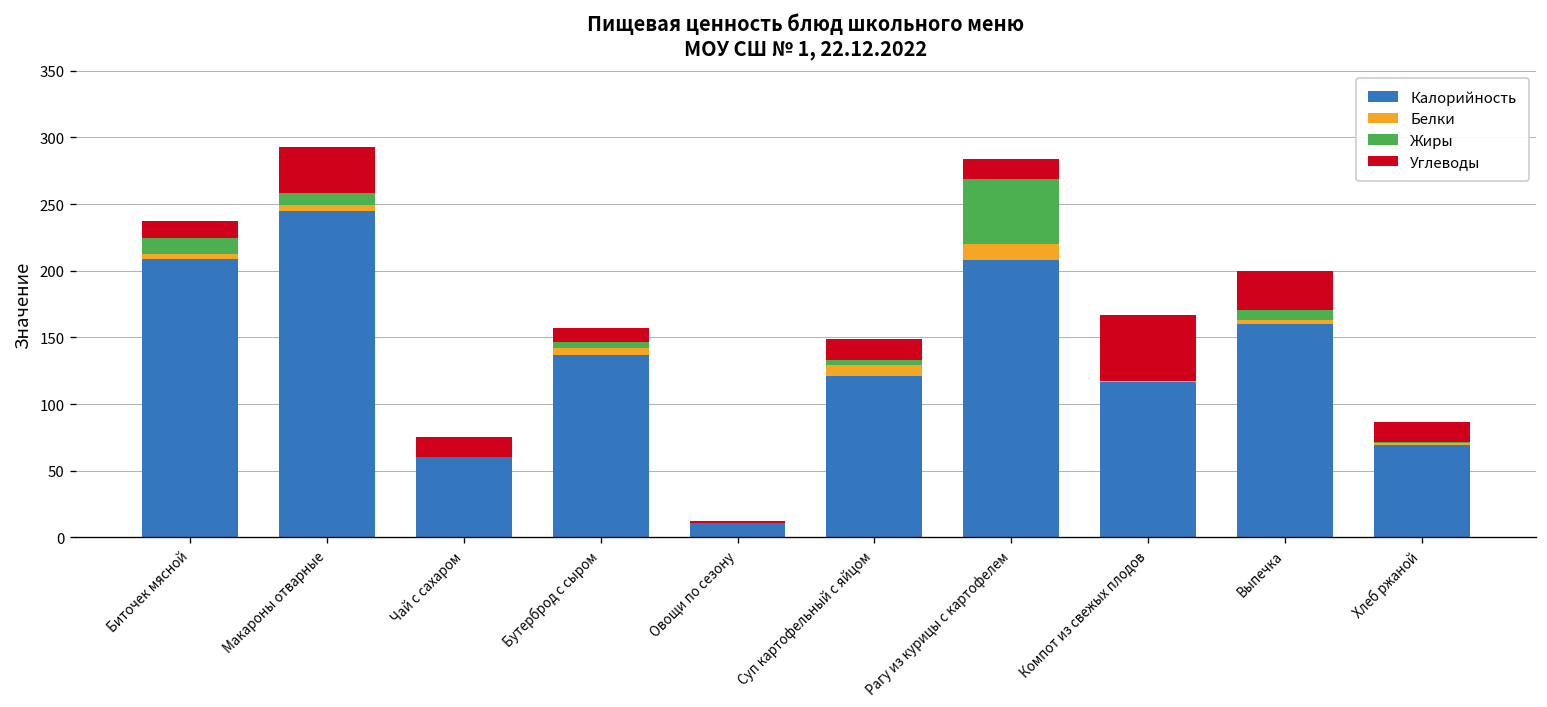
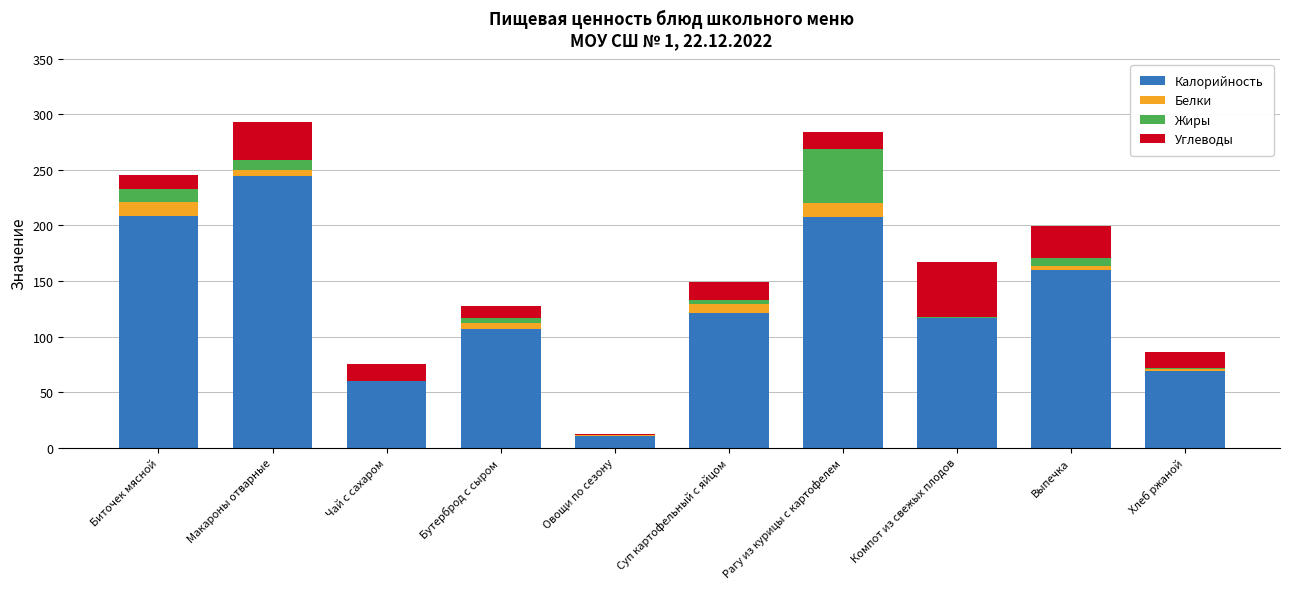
  {
    "Калорийность": {
      "Биточек мясной": 209,
      "Макароны отварные": 245,
      "Чай с сахаром": 60,
-     "Бутерброд с сыром": 137,
+     "Бутерброд с сыром": 107,
      "Овощи по сезону": 11,
      "Суп картофельный с яйцом": 121,
      "Рагу из курицы с картофелем": 208,
      "Компот из свежых плодов": 117,
      "Выпечка": 160,
      "Хлеб ржаной": 69
    },
    "Белки": {
-     "Биточек мясной": 4,
+     "Биточек мясной": 13,
      "Макароны отварные": 5,
      "Бутерброд с сыром": 5,
      "Суп картофельный с яйцом": 8,
      "Рагу из курицы с картофелем": 12,
      "Выпечка": 3
    },
    "Жиры": {
      "Биточек мясной": 12,
      "Макароны отварные": 9,
      "Бутерброд с сыром": 5,
      "Суп картофельный с яйцом": 4,
      "Рагу из курицы с картофелем": 49,
      "Выпечка": 7
    },
    "Углеводы": {
      "Биточек мясной": 13,
      "Макароны отварные": 34,
      "Чай с сахаром": 15,
      "Бутерброд с сыром": 10,
      "Суп картофельный с яйцом": 16,
      "Рагу из курицы с картофелем": 15,
      "Компот из свежых плодов": 50,
      "Выпечка": 29,
      "Хлеб ржаной": 15
    }
  }
